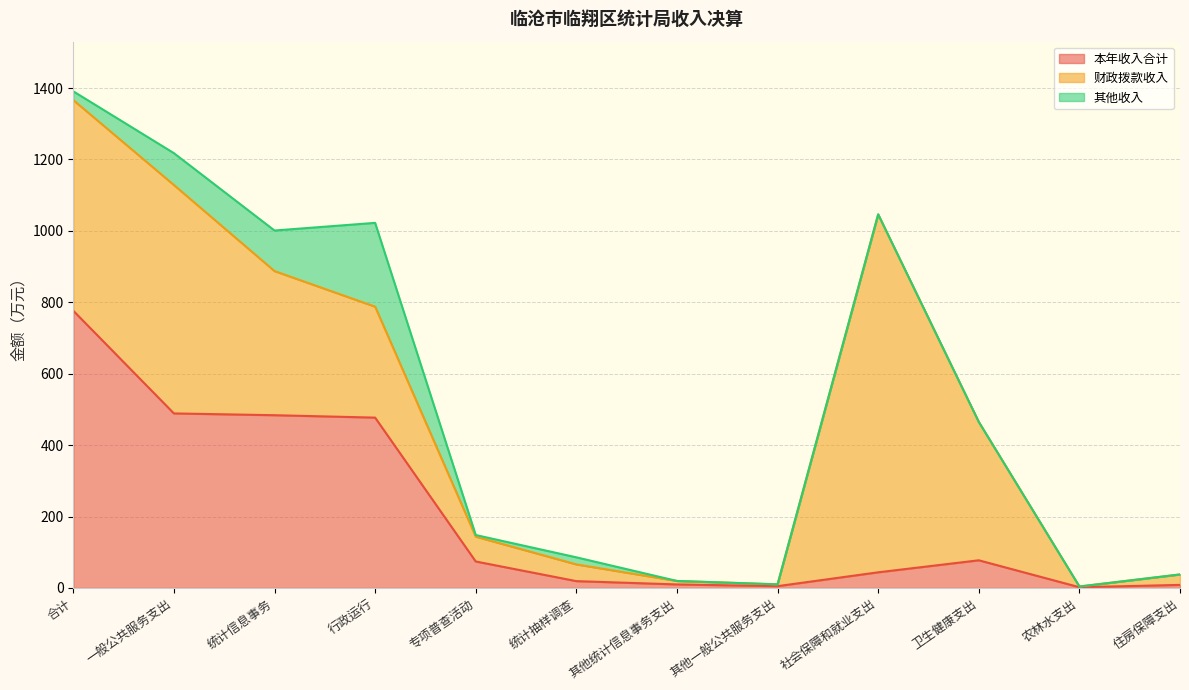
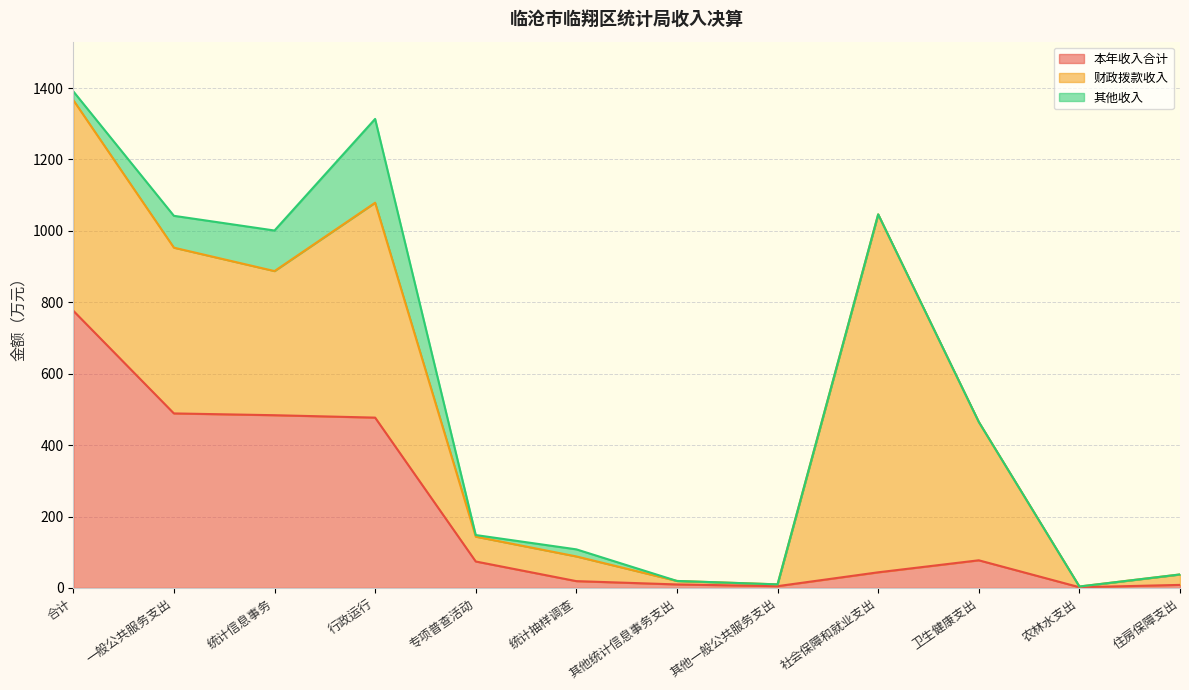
  {
    "本年收入合计": {
      "合计": 780,
      "一般公共服务支出": 490,
      "统计信息事务": 480,
      "行政运行": 480,
      "专项普查活动": 70,
      "统计抽样调查": 20,
      "其他统计信息事务支出": 10,
      "社会保障和就业支出": 40,
      "卫生健康支出": 80,
      "住房保障支出": 10
    },
    "财政拨款收入": {
      "合计": 590,
-     "一般公共服务支出": 640,
+     "一般公共服务支出": 460,
      "统计信息事务": 400,
-     "行政运行": 310,
-     "统计抽样调查": 50
+     "行政运行": 600,
+     "统计抽样调查": 70
    },
    "其他收入": {
      "合计": 20,
      "一般公共服务支出": 90,
      "统计信息事务": 110,
      "行政运行": 230,
      "统计抽样调查": 20
    }
  }
